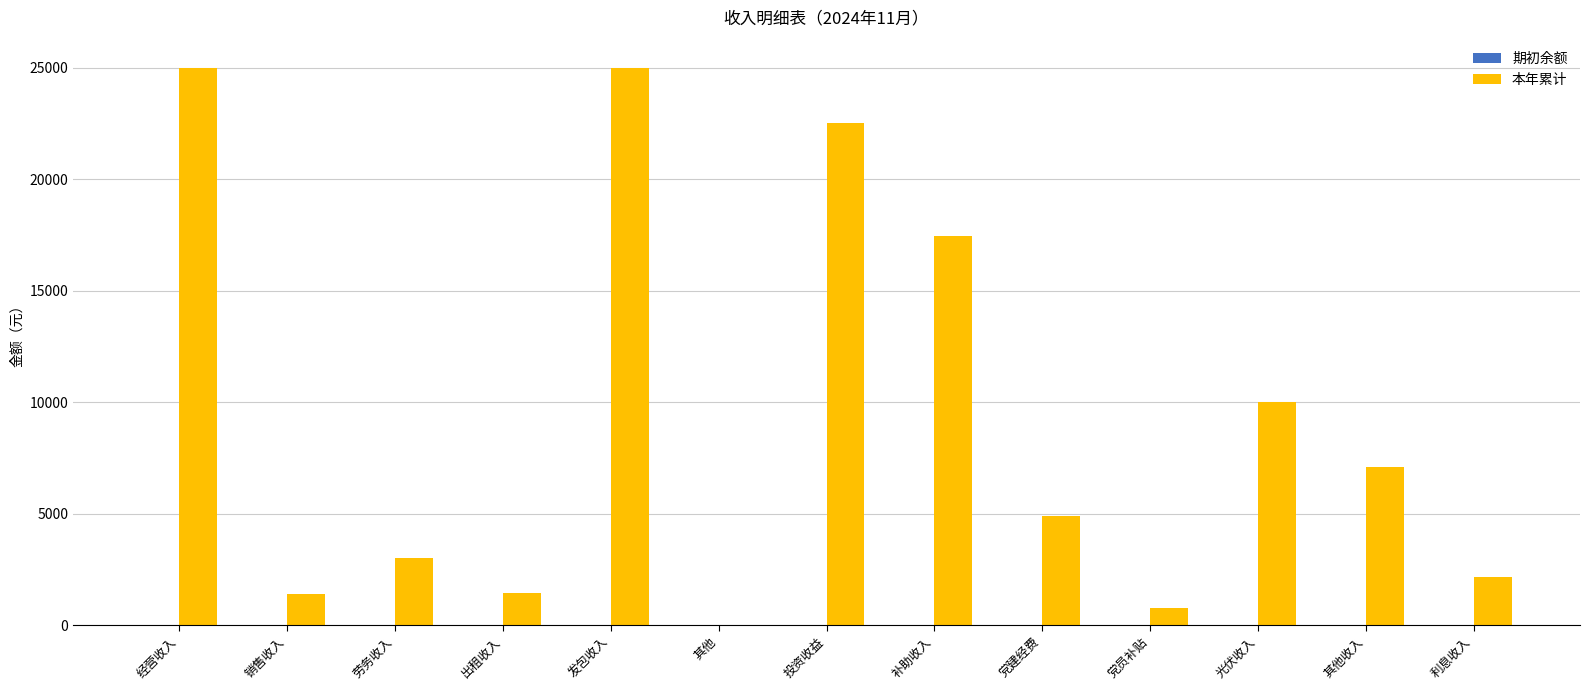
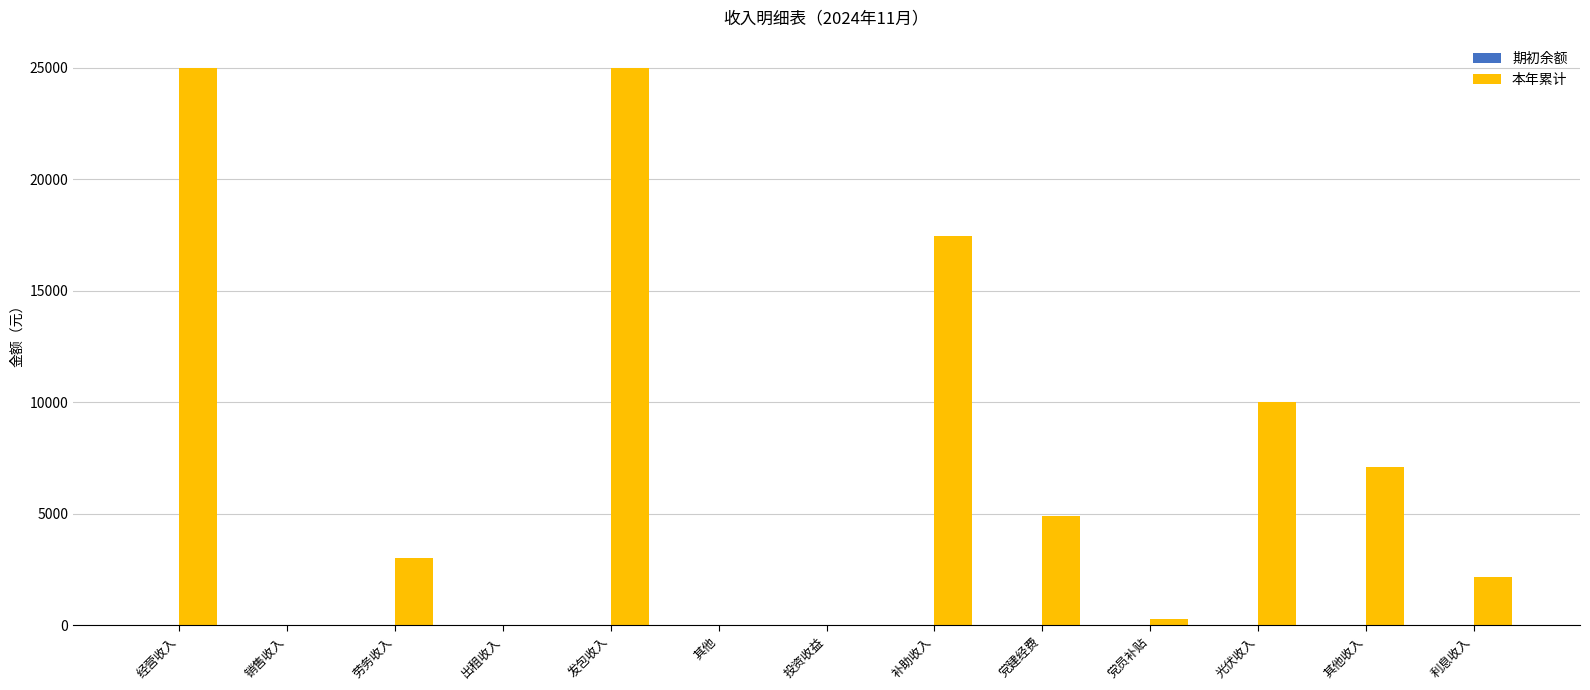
  {
    "期初余额": {
      "经营收入": 0,
      "销售收入": 0,
      "劳务收入": 0,
      "出租收入": 0,
      "发包收入": 0,
      "其他": 0,
      "投资收益": 0,
      "补助收入": 0,
      "党建经费": 0,
      "党员补贴": 0,
      "光伏收入": 0,
      "其他收入": 0,
      "利息收入": 0
    },
    "本年累计": {
      "经营收入": 25000,
-     "销售收入": 1400,
+     "销售收入": 0,
      "劳务收入": 3000,
-     "出租收入": 1400,
+     "出租收入": 0,
      "发包收入": 25000,
      "其他": 0,
-     "投资收益": 22500,
+     "投资收益": 0,
      "补助收入": 17400,
      "党建经费": 4900,
-     "党员补贴": 800,
+     "党员补贴": 300,
      "光伏收入": 10000,
      "其他收入": 7100,
      "利息收入": 2100
    }
  }
